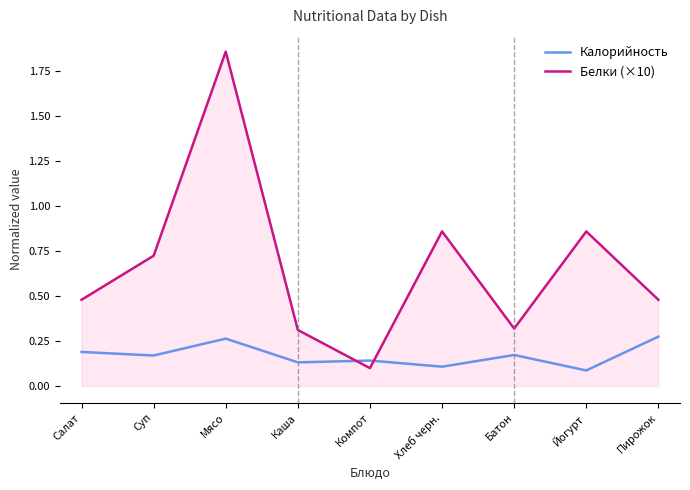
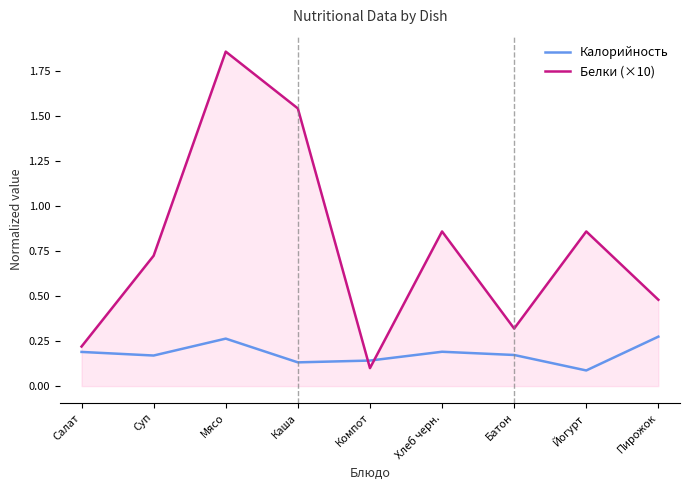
  {
    "Калорийность": {
      "Салат": 0.19,
      "Суп": 0.17,
      "Мясо": 0.26,
      "Каша": 0.13,
      "Компот": 0.14,
-     "Хлеб черн.": 0.11,
+     "Хлеб черн.": 0.19,
      "Батон": 0.17,
      "Йогурт": 0.09,
      "Пирожок": 0.28
    },
    "Белки (×10)": {
-     "Салат": 0.48,
+     "Салат": 0.22,
      "Суп": 0.73,
      "Мясо": 1.86,
-     "Каша": 0.31,
+     "Каша": 1.54,
      "Компот": 0.10,
      "Хлеб черн.": 0.86,
      "Батон": 0.32,
      "Йогурт": 0.86,
      "Пирожок": 0.48
    }
  }
